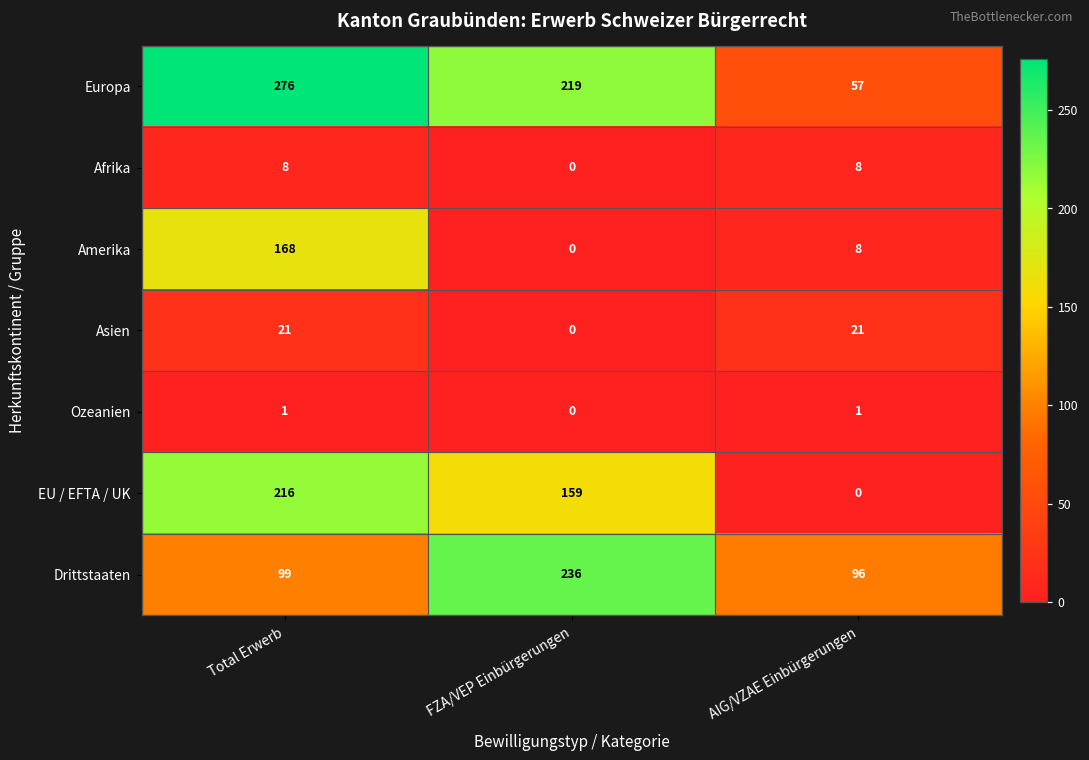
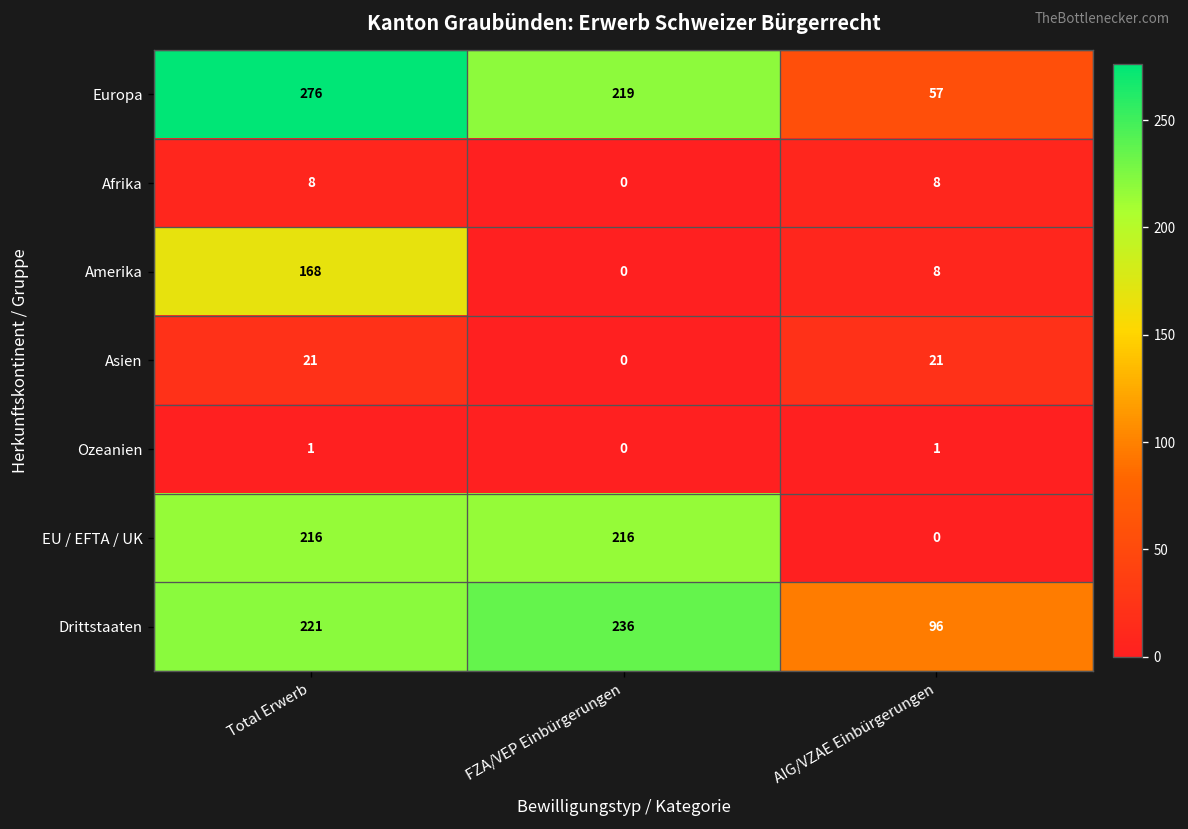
  {
    "Europa": {
      "Total Erwerb": 276,
      "FZA/VEP Einbürgerungen": 219,
      "AIG/VZAE Einbürgerungen": 57
    },
    "Afrika": {
      "Total Erwerb": 8,
      "FZA/VEP Einbürgerungen": 0,
      "AIG/VZAE Einbürgerungen": 8
    },
    "Amerika": {
      "Total Erwerb": 168,
      "FZA/VEP Einbürgerungen": 0,
      "AIG/VZAE Einbürgerungen": 8
    },
    "Asien": {
      "Total Erwerb": 21,
      "FZA/VEP Einbürgerungen": 0,
      "AIG/VZAE Einbürgerungen": 21
    },
    "Ozeanien": {
      "Total Erwerb": 1,
      "FZA/VEP Einbürgerungen": 0,
      "AIG/VZAE Einbürgerungen": 1
    },
    "EU / EFTA / UK": {
      "Total Erwerb": 216,
-     "FZA/VEP Einbürgerungen": 159,
+     "FZA/VEP Einbürgerungen": 216,
      "AIG/VZAE Einbürgerungen": 0
    },
    "Drittstaaten": {
-     "Total Erwerb": 99,
+     "Total Erwerb": 221,
      "FZA/VEP Einbürgerungen": 236,
      "AIG/VZAE Einbürgerungen": 96
    }
  }
